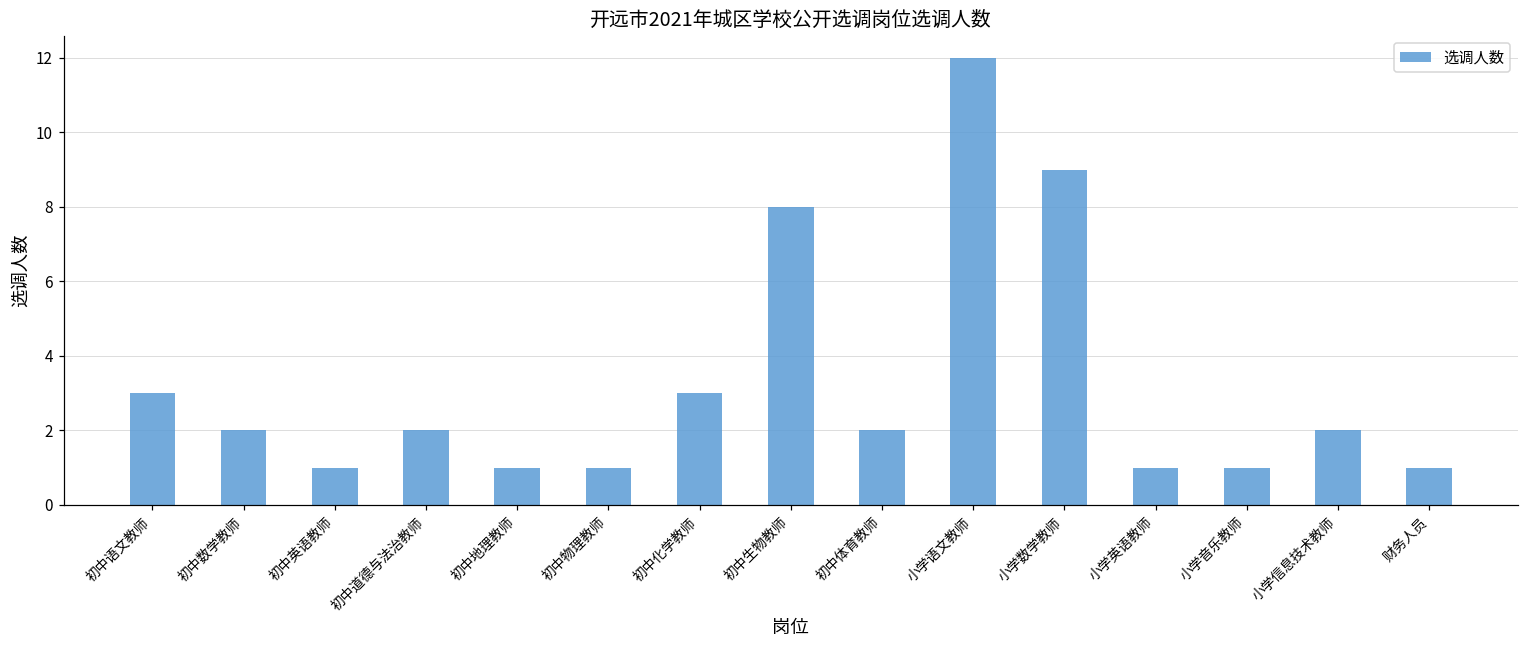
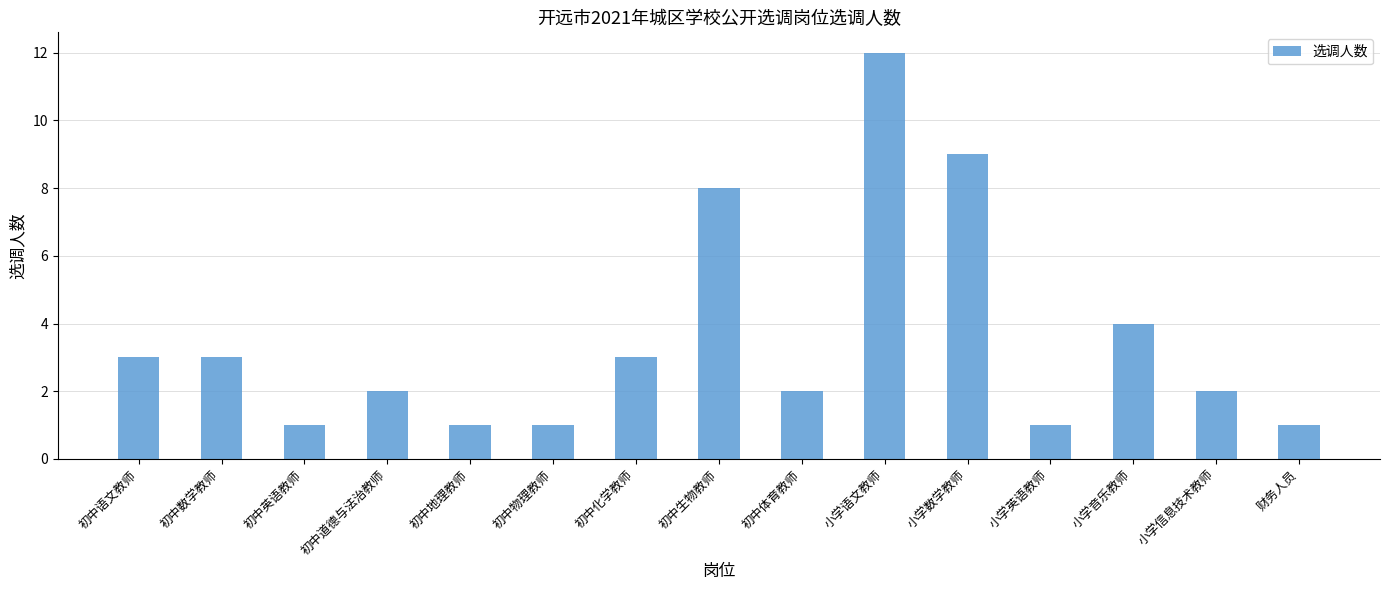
  {
    "初中语文教师": 3,
-   "初中数学教师": 2,
+   "初中数学教师": 3,
    "初中英语教师": 1,
    "初中道德与法治教师": 2,
    "初中地理教师": 1,
    "初中物理教师": 1,
    "初中化学教师": 3,
    "初中生物教师": 8,
    "初中体育教师": 2,
    "小学语文教师": 12,
    "小学数学教师": 9,
    "小学英语教师": 1,
-   "小学音乐教师": 1,
+   "小学音乐教师": 4,
    "小学信息技术教师": 2,
    "财务人员": 1
  }
